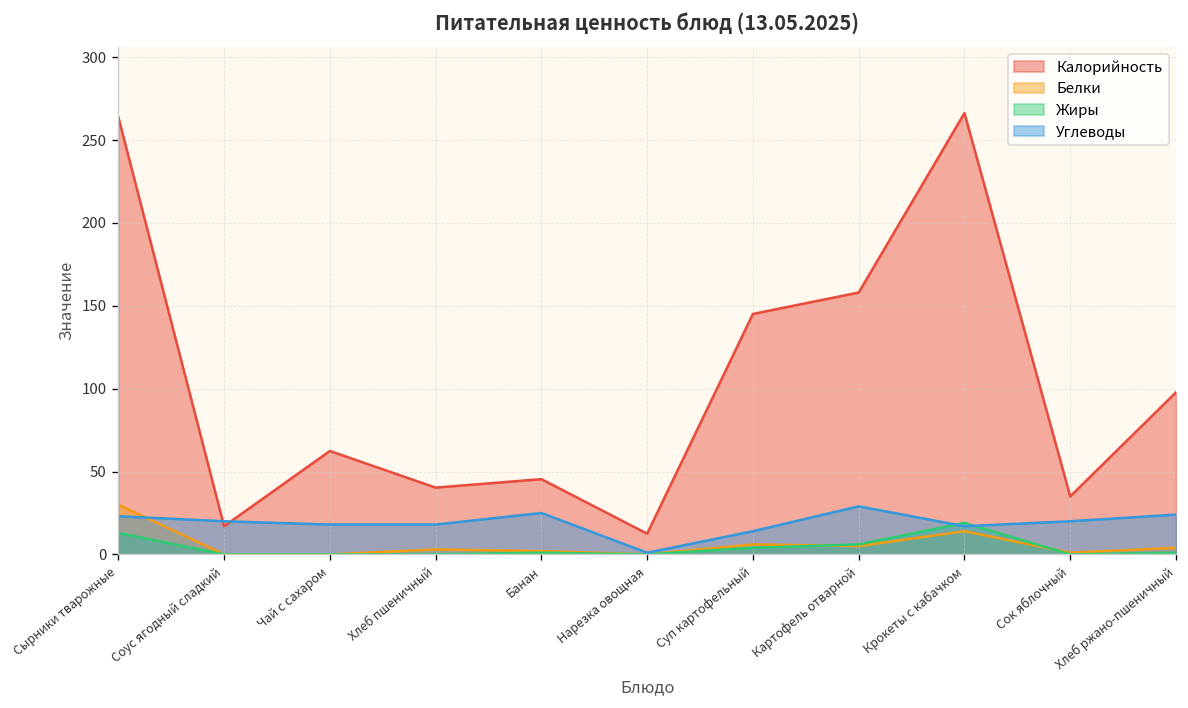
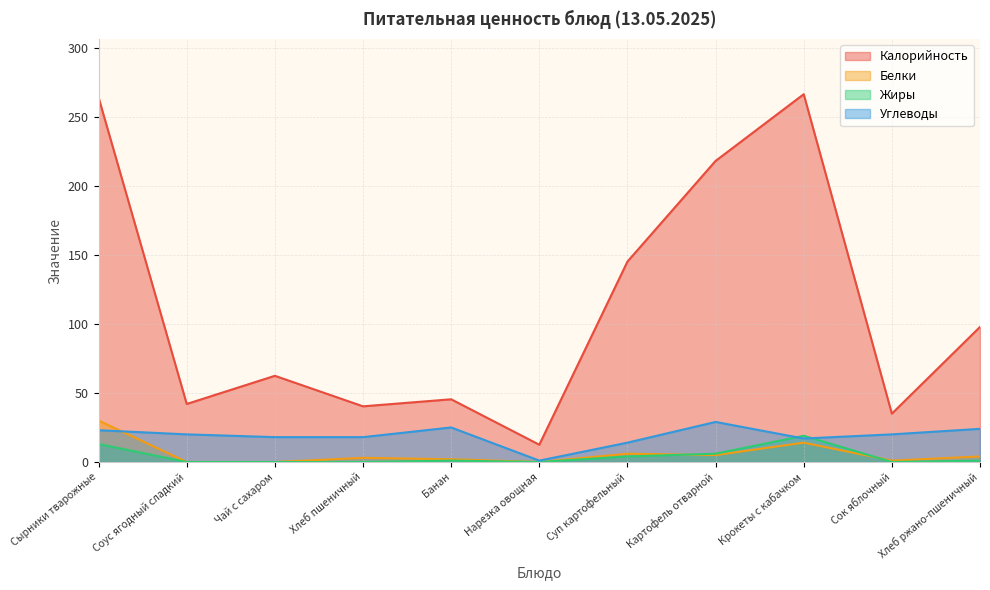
  {
    "Калорийность": {
      "Сырники тварожные": 264,
-     "Соус ягодный сладкий": 17,
+     "Соус ягодный сладкий": 42,
      "Чай с сахаром": 62,
      "Хлеб пшеничный": 40,
      "Банан": 45,
      "Нарезка овощная": 13,
      "Суп картофельный": 145,
-     "Картофель отварной": 158,
+     "Картофель отварной": 218,
      "Крокеты с кабачком": 266,
      "Сок яблочный": 35,
      "Хлеб ржано-пшеничный": 98
    },
    "Белки": {
      "Сырники тварожные": 30,
      "Хлеб пшеничный": 3,
      "Суп картофельный": 6,
      "Крокеты с кабачком": 14,
      "Хлеб ржано-пшеничный": 4
    },
    "Жиры": {
      "Сырники тварожные": 13,
      "Хлеб пшеничный": 0,
      "Суп картофельный": 4,
      "Крокеты с кабачком": 19,
      "Хлеб ржано-пшеничный": 1
    },
    "Углеводы": {
      "Сырники тварожные": 23,
      "Соус ягодный сладкий": 20,
      "Чай с сахаром": 18,
      "Хлеб пшеничный": 18,
      "Банан": 25,
      "Суп картофельный": 14,
      "Картофель отварной": 29,
      "Крокеты с кабачком": 17,
      "Сок яблочный": 20,
      "Хлеб ржано-пшеничный": 24
    }
  }
